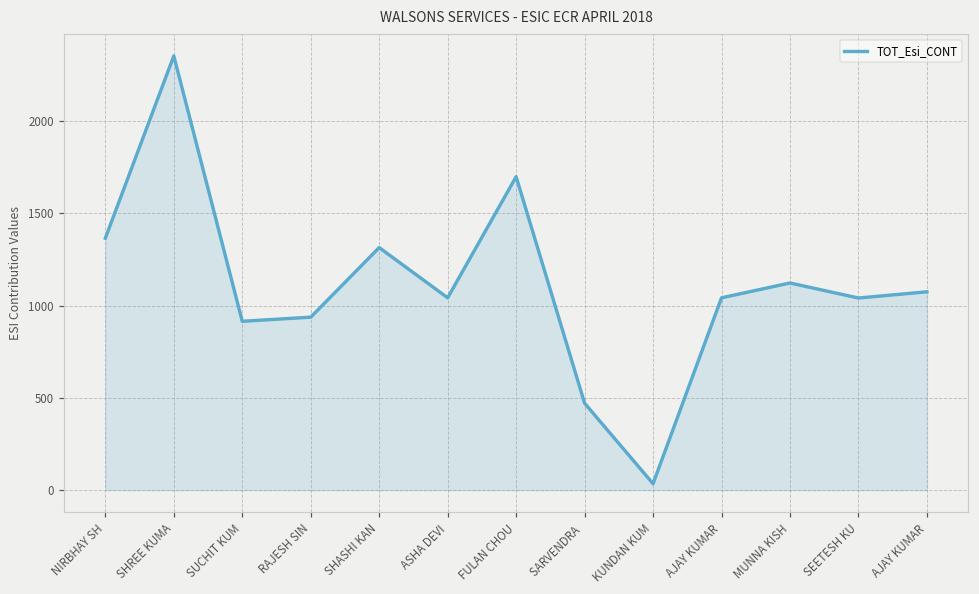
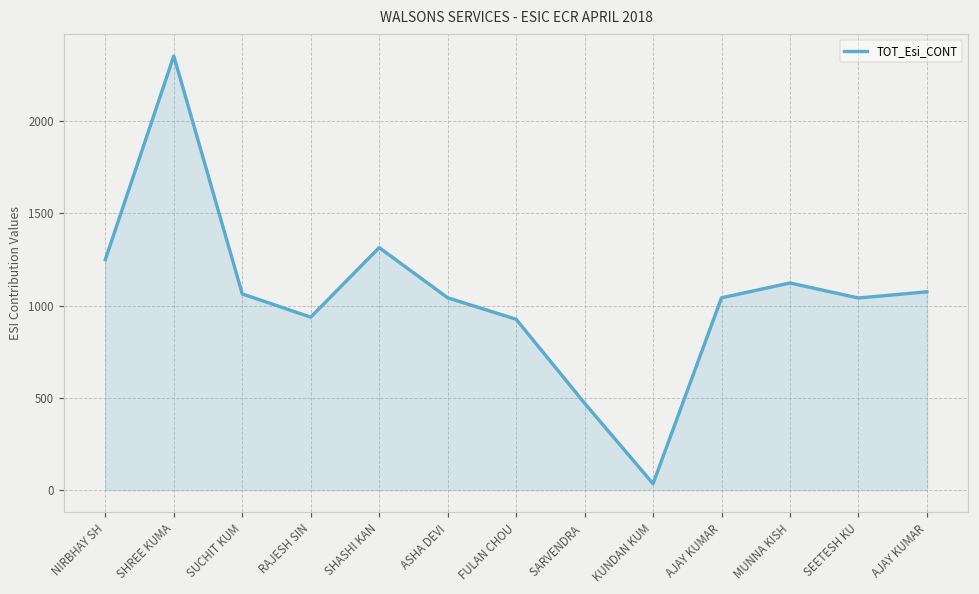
  {
-   "NIRBHAY SH": 1370,
+   "NIRBHAY SH": 1250,
    "SHREE KUMA": 2350,
-   "SUCHIT KUM": 920,
+   "SUCHIT KUM": 1060,
    "RAJESH SIN": 940,
    "SHASHI KAN": 1320,
    "ASHA DEVI": 1040,
-   "FULAN CHOU": 1700,
+   "FULAN CHOU": 930,
    "SARVENDRA": 470,
    "KUNDAN KUM": 30,
    "MUNNA KISH": 1120,
    "SEETESH KU": 1040
  }
